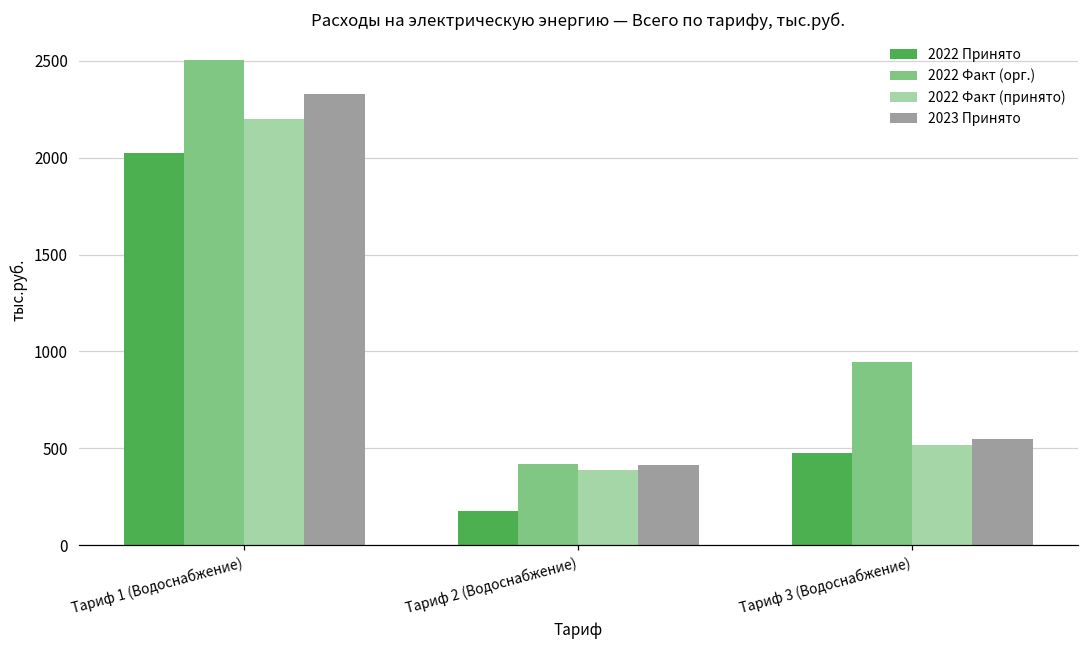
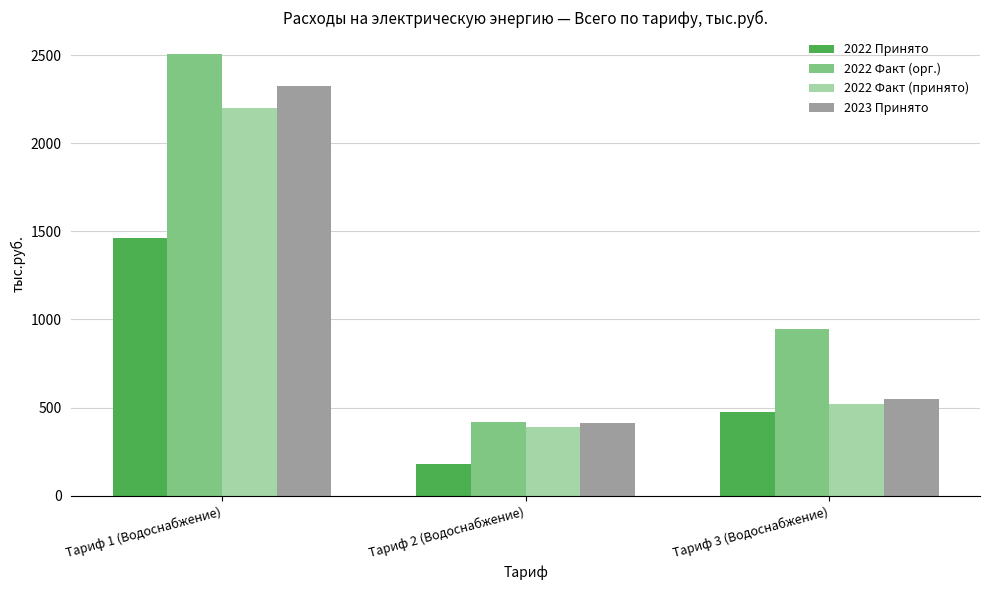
  {
    "2022 Принято": {
-     "Тариф 1 (Водоснабжение)": 2030,
+     "Тариф 1 (Водоснабжение)": 1460,
      "Тариф 2 (Водоснабжение)": 180,
      "Тариф 3 (Водоснабжение)": 480
    }
  }
